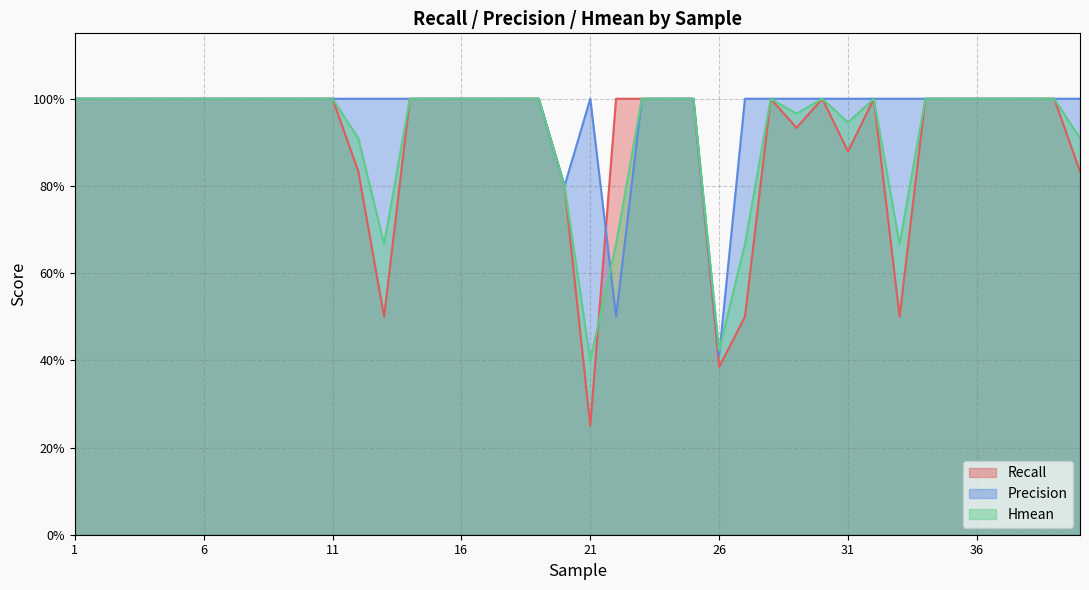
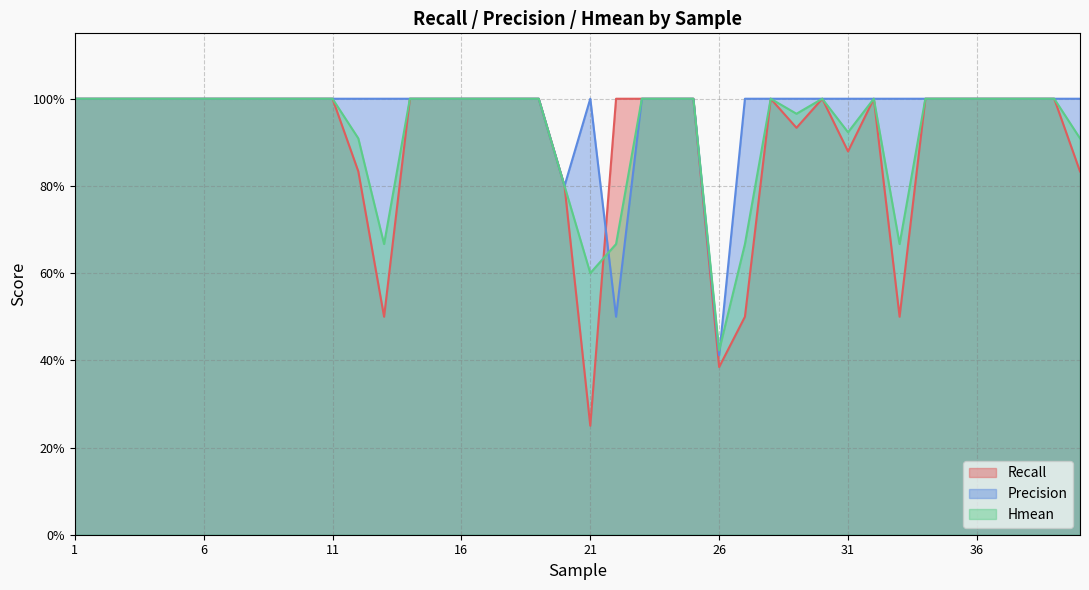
  {
    "Recall": {
      "21": "25%",
      "26": "38%",
      "31": "88%"
    },
    "Precision": {
      "21": "100%",
      "26": "41%",
      "31": "100%"
    },
    "Hmean": {
-     "21": "40%",
+     "21": "60%",
      "26": "42%",
-     "31": "95%"
+     "31": "92%"
    }
  }
